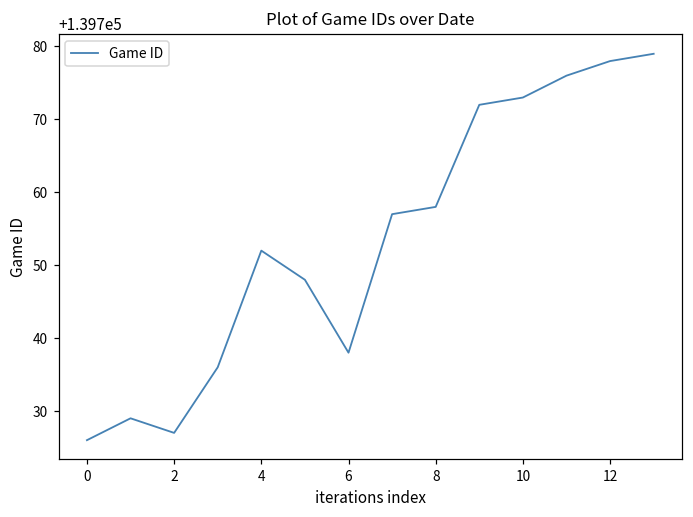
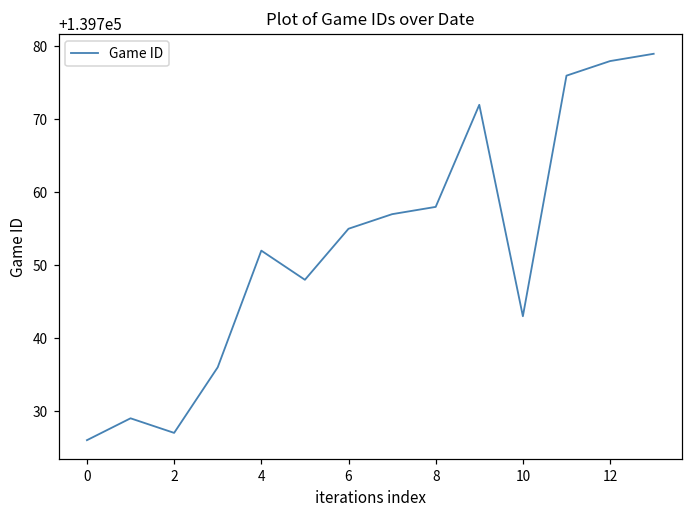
  {
    "0": 139726,
    "2": 139727,
    "4": 139752,
-   "6": 139738,
+   "6": 139755,
    "8": 139758,
-   "10": 139773,
+   "10": 139743,
    "12": 139778
  }
